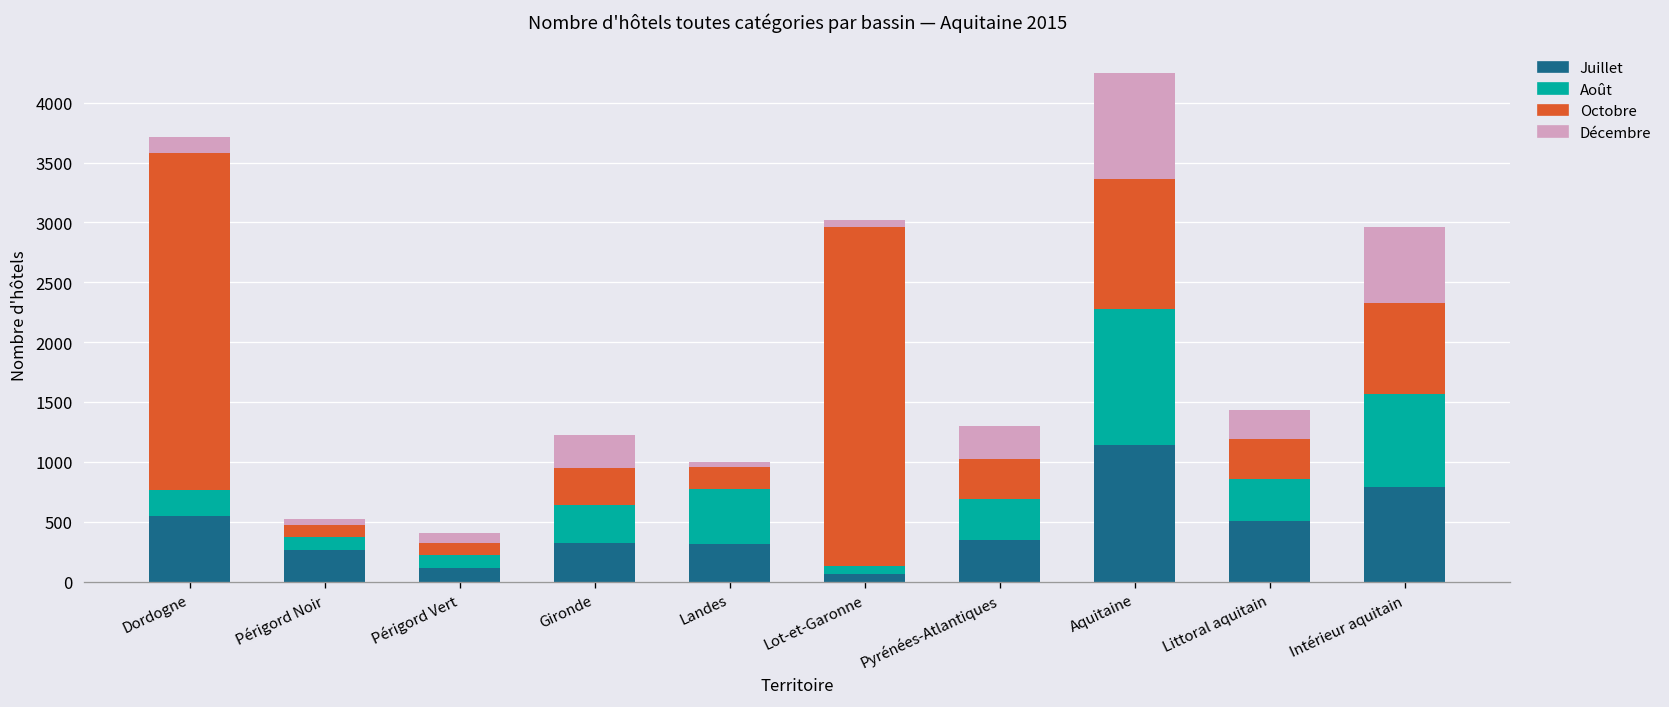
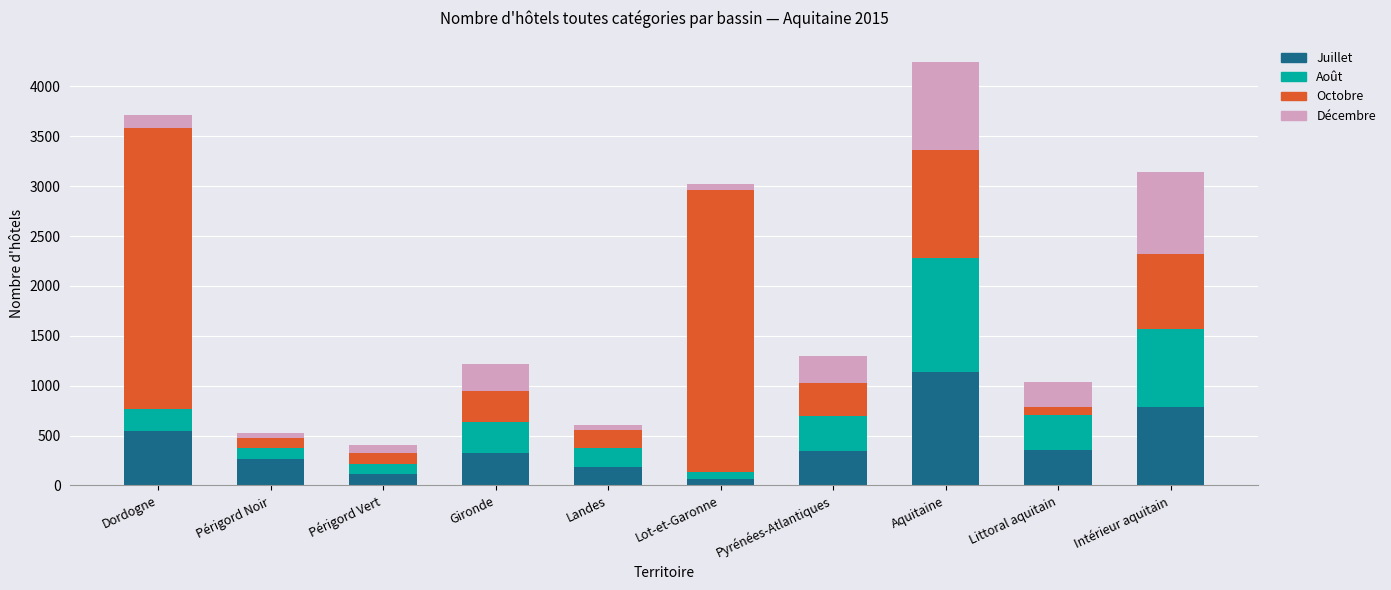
  {
    "Juillet": {
      "Dordogne": 500,
      "Périgord Noir": 300,
      "Périgord Vert": 100,
      "Gironde": 300,
-     "Landes": 300,
+     "Landes": 200,
      "Lot-et-Garonne": 100,
      "Pyrénées-Atlantiques": 300,
      "Aquitaine": 1100,
-     "Littoral aquitain": 500,
+     "Littoral aquitain": 400,
      "Intérieur aquitain": 800
    },
    "Août": {
      "Dordogne": 200,
      "Périgord Noir": 100,
      "Périgord Vert": 100,
      "Gironde": 300,
-     "Landes": 500,
+     "Landes": 200,
      "Lot-et-Garonne": 100,
      "Pyrénées-Atlantiques": 300,
      "Aquitaine": 1100,
      "Littoral aquitain": 400,
      "Intérieur aquitain": 800
    },
    "Octobre": {
      "Dordogne": 2800,
      "Périgord Noir": 100,
      "Périgord Vert": 100,
      "Gironde": 300,
      "Landes": 200,
      "Lot-et-Garonne": 2800,
      "Pyrénées-Atlantiques": 300,
      "Aquitaine": 1100,
-     "Littoral aquitain": 300,
+     "Littoral aquitain": 100,
      "Intérieur aquitain": 800
    },
    "Décembre": {
      "Dordogne": 100,
      "Périgord Noir": 100,
      "Périgord Vert": 100,
      "Gironde": 300,
      "Landes": 0,
      "Lot-et-Garonne": 100,
      "Pyrénées-Atlantiques": 300,
      "Aquitaine": 900,
      "Littoral aquitain": 200,
-     "Intérieur aquitain": 600
+     "Intérieur aquitain": 800
    }
  }
